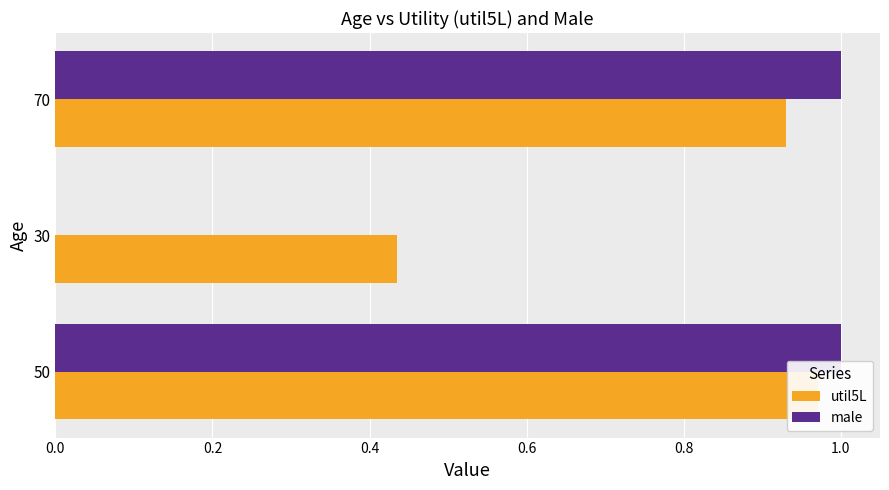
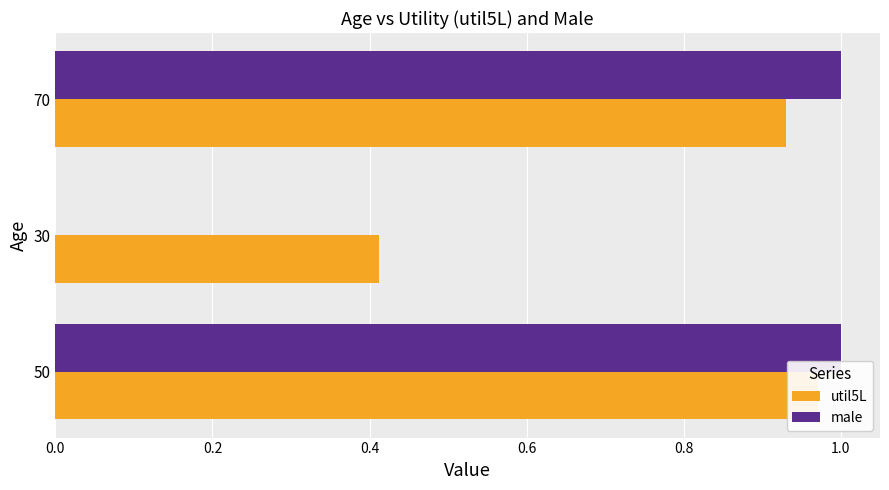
  {
    "util5L": {
      "70": 0.93,
-     "30": 0.44
+     "30": 0.41
    },
    "male": {
      "70": 1.00,
      "30": 0.00,
      "50": 1.00
    }
  }
